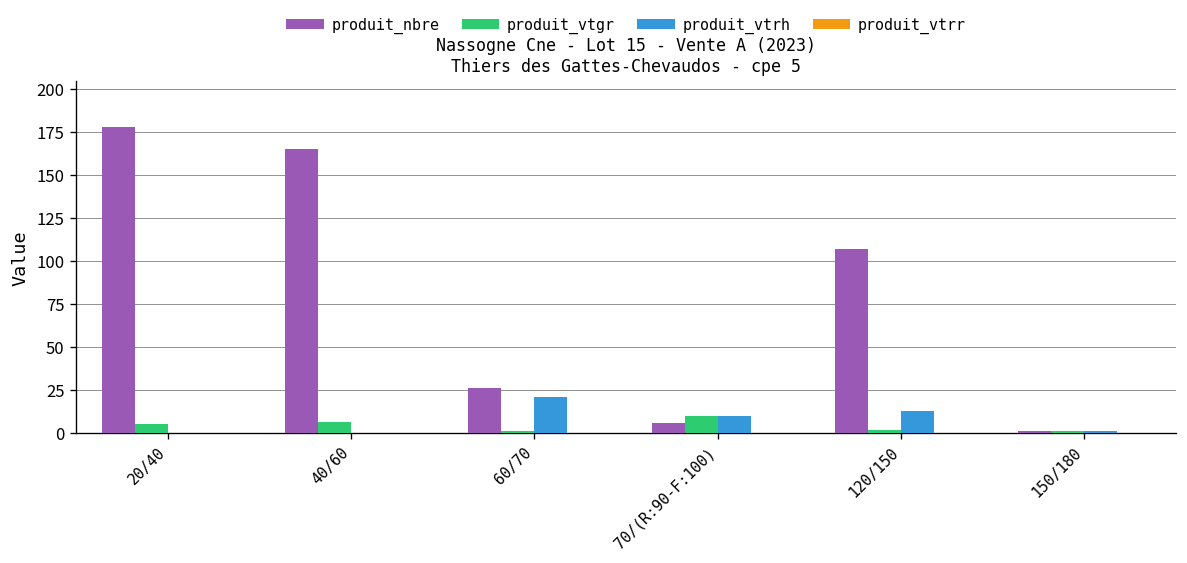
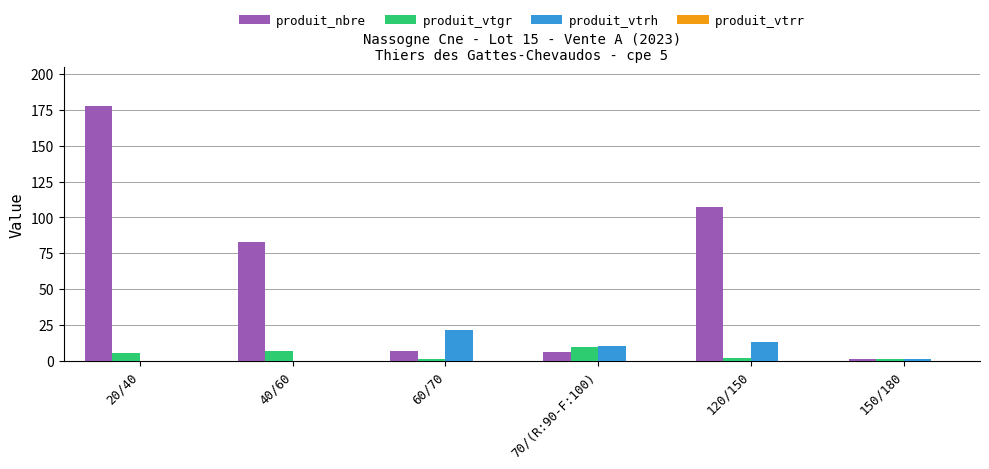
  {
    "produit_nbre": {
      "20/40": 178,
-     "40/60": 165,
-     "60/70": 26,
+     "40/60": 83,
+     "60/70": 7,
      "70/(R:90-F:100)": 6,
      "120/150": 107
    },
    "produit_vtgr": {
      "20/40": 5,
      "40/60": 7,
      "70/(R:90-F:100)": 10
    },
    "produit_vtrh": {
      "20/40": 0,
      "40/60": 0,
      "60/70": 21,
      "70/(R:90-F:100)": 10,
      "120/150": 13
    },
    "produit_vtrr": {
      "20/40": 0,
      "40/60": 0,
      "60/70": 0,
      "70/(R:90-F:100)": 0,
      "120/150": 0,
      "150/180": 0
    }
  }
